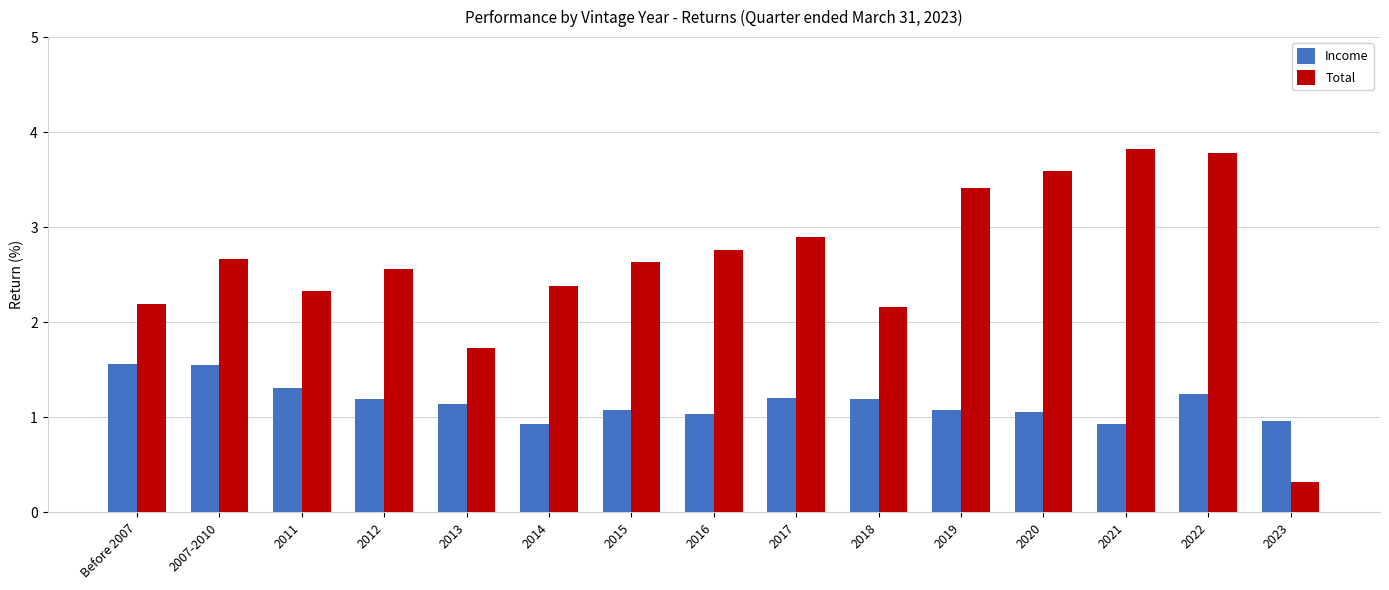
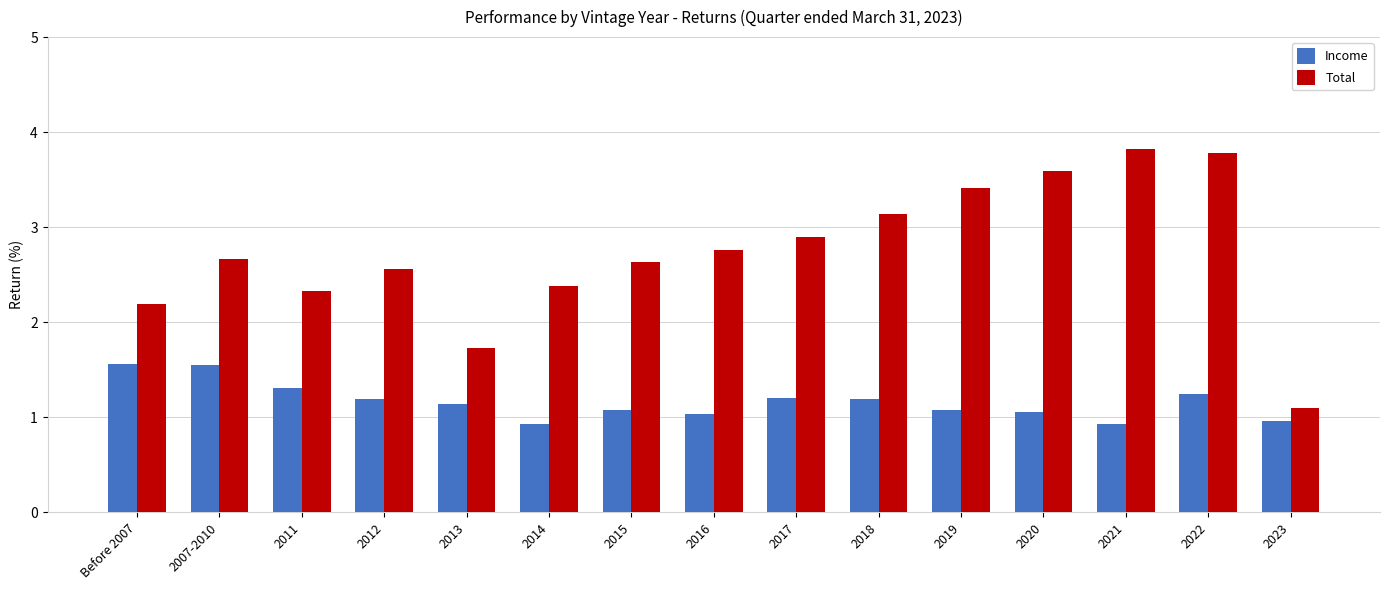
  {
    "Income": {
      "Before 2007": 1.6,
      "2007-2010": 1.5,
      "2011": 1.3,
      "2012": 1.2,
      "2013": 1.1,
      "2014": 0.9,
      "2015": 1.1,
      "2016": 1.0,
      "2017": 1.2,
      "2018": 1.2,
      "2019": 1.1,
      "2020": 1.1,
      "2021": 0.9,
      "2022": 1.2,
      "2023": 1.0
    },
    "Total": {
      "Before 2007": 2.2,
      "2007-2010": 2.7,
      "2011": 2.3,
      "2012": 2.6,
      "2013": 1.7,
      "2014": 2.4,
      "2015": 2.6,
      "2016": 2.8,
      "2017": 2.9,
-     "2018": 2.2,
+     "2018": 3.1,
      "2019": 3.4,
      "2020": 3.6,
      "2021": 3.8,
      "2022": 3.8,
-     "2023": 0.3
+     "2023": 1.1
    }
  }
